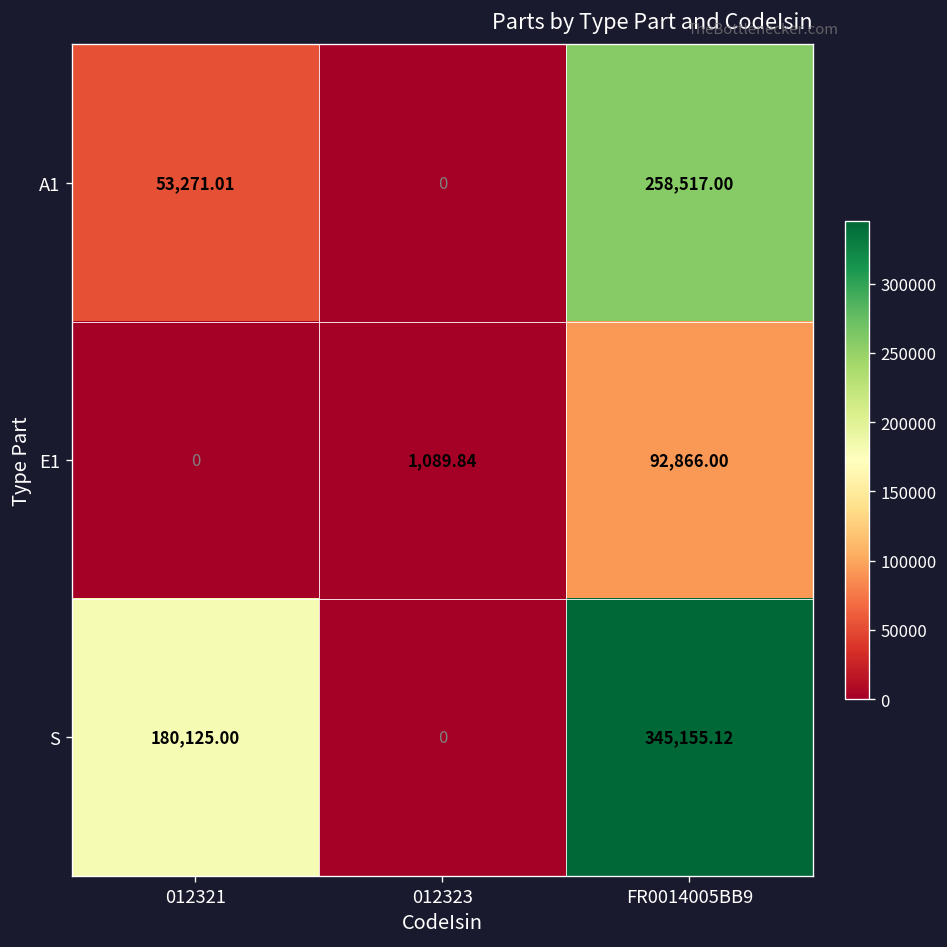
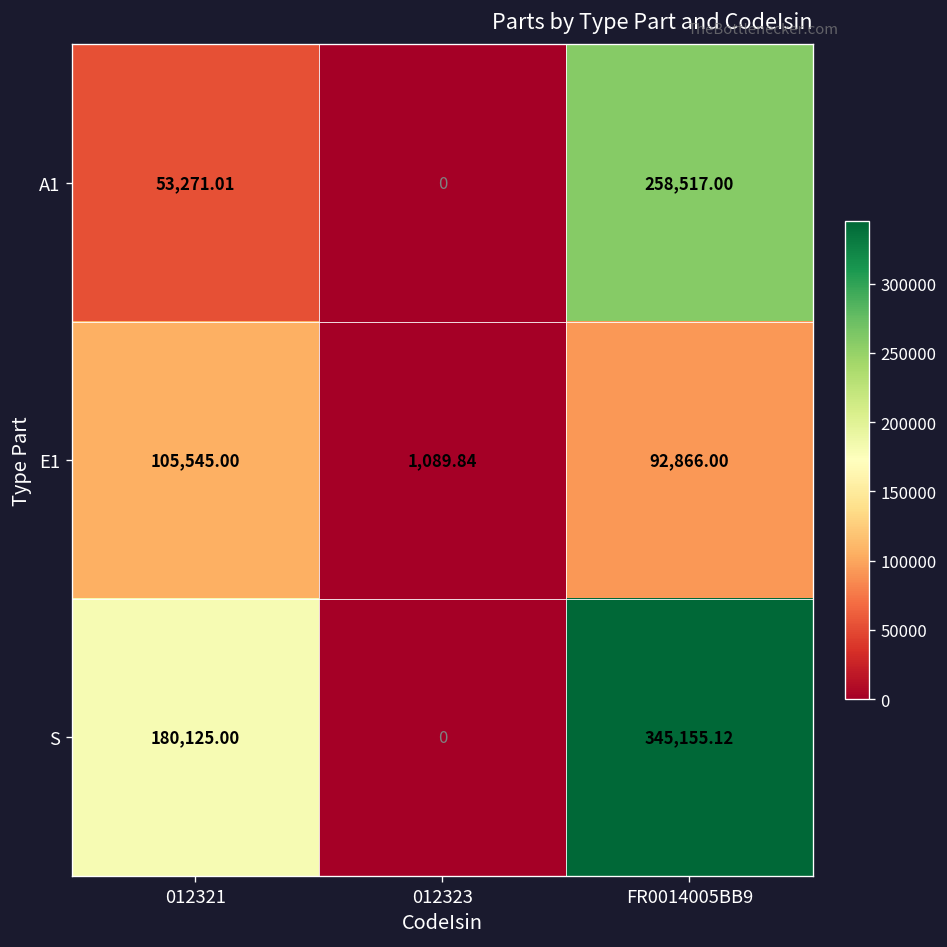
  {
    "A1": {
      "012321": "53,271.01",
      "012323": "0",
      "FR0014005BB9": "258,517.00"
    },
    "E1": {
-     "012321": "0",
+     "012321": "105,545.00",
      "012323": "1,089.84",
      "FR0014005BB9": "92,866.00"
    },
    "S": {
      "012321": "180,125.00",
      "012323": "0",
      "FR0014005BB9": "345,155.12"
    }
  }
